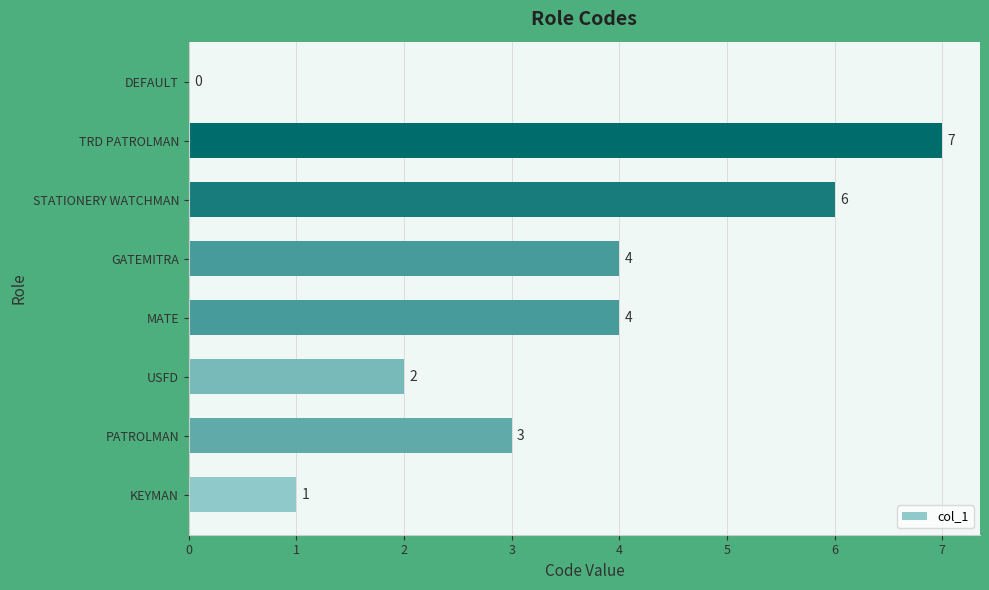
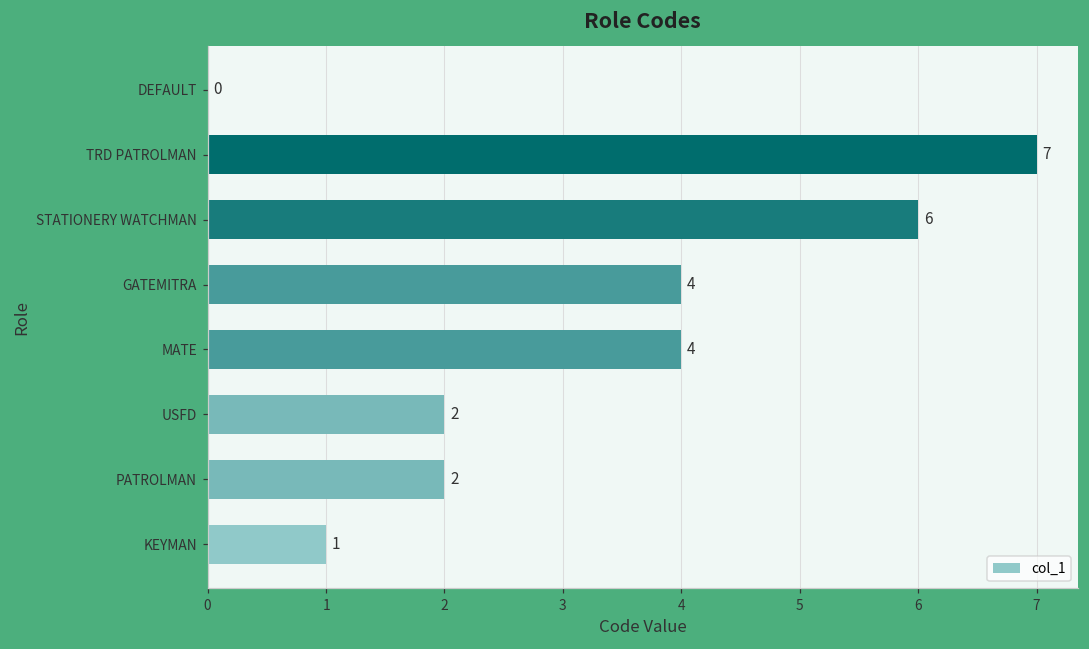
  {
    "DEFAULT": 0,
    "TRD PATROLMAN": 7,
    "STATIONERY WATCHMAN": 6,
    "GATEMITRA": 4,
    "MATE": 4,
    "USFD": 2,
-   "PATROLMAN": 3,
+   "PATROLMAN": 2,
    "KEYMAN": 1
  }
